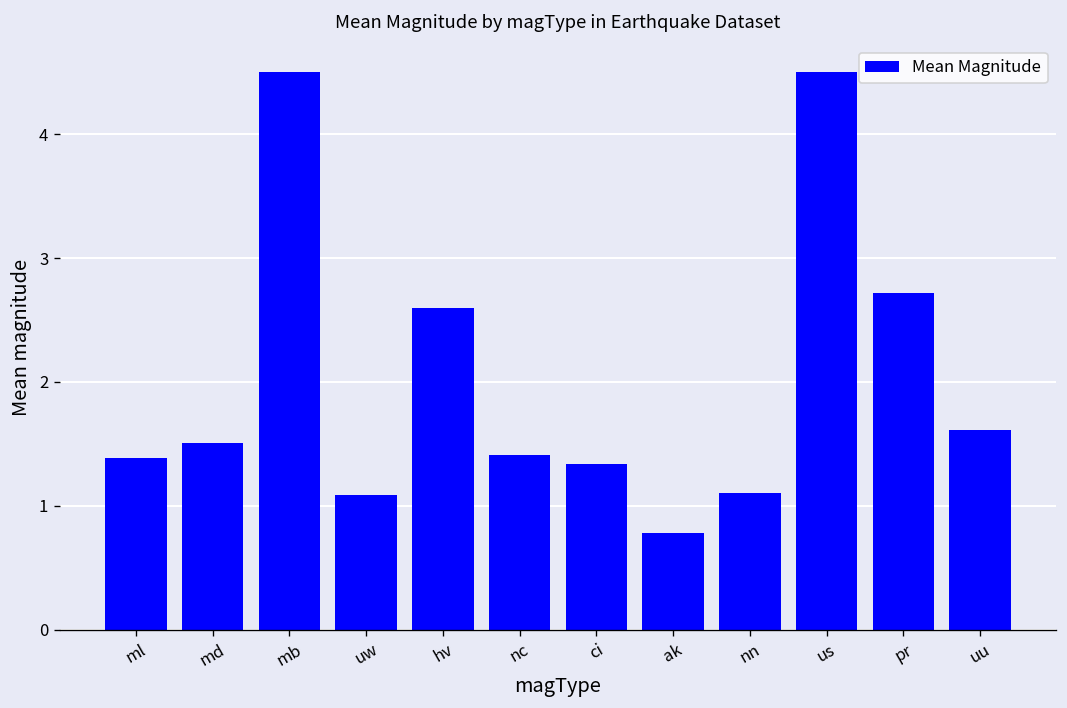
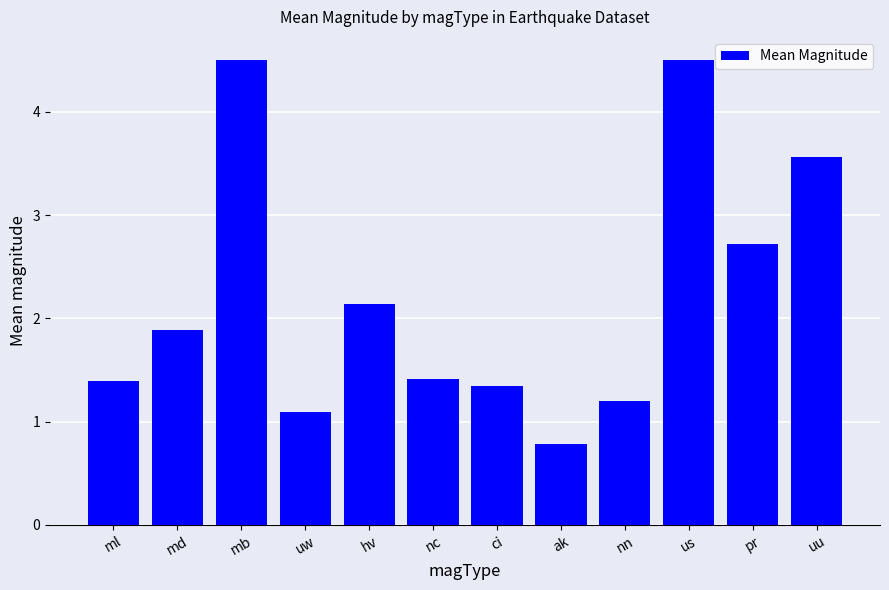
  {
    "ml": 1.39,
-   "md": 1.51,
+   "md": 1.89,
    "mb": 4.50,
    "uw": 1.09,
-   "hv": 2.60,
+   "hv": 2.14,
    "nc": 1.41,
    "ci": 1.34,
    "ak": 0.78,
-   "nn": 1.1,
+   "nn": 1.2,
    "us": 4.50,
    "pr": 2.72,
-   "uu": 1.61
+   "uu": 3.56
  }
